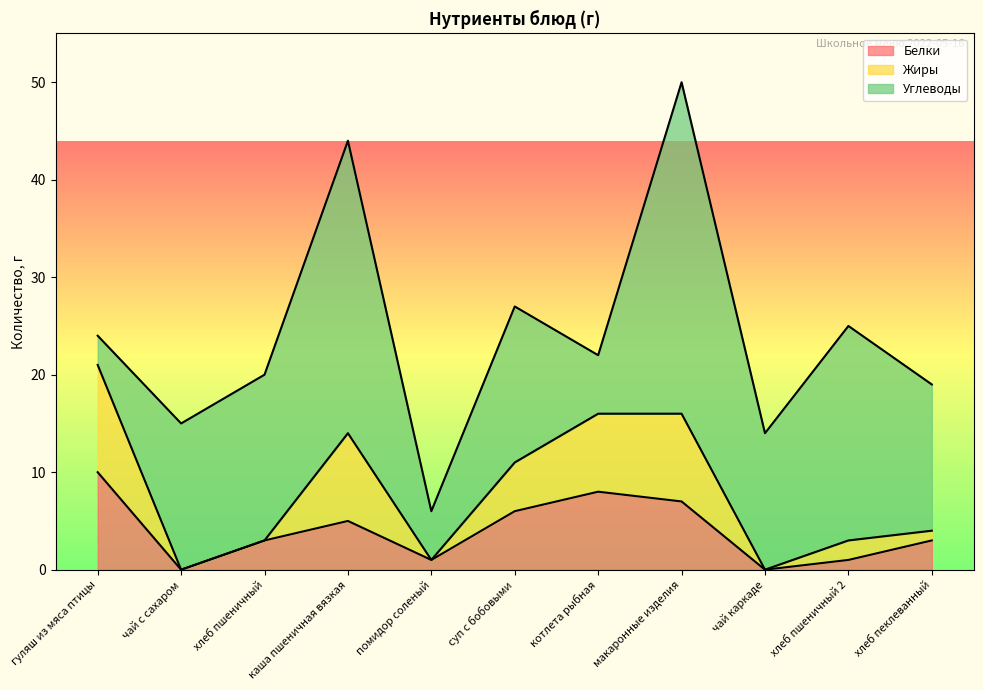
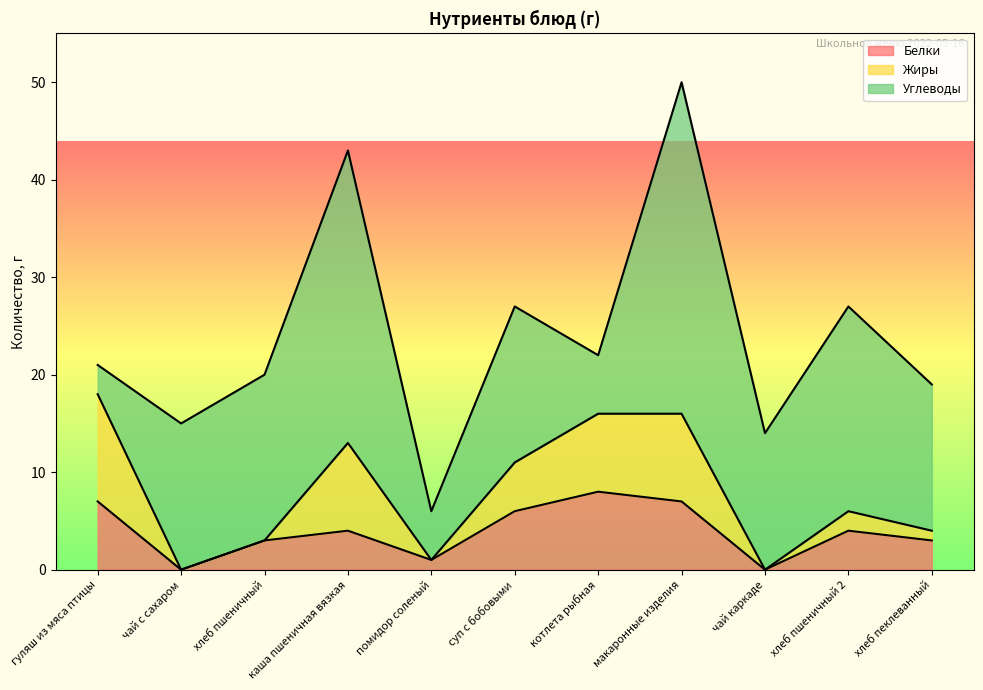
  {
    "Белки": {
-     "гуляш из мяса птицы": 10,
-     "каша пшеничная вязкая": 5,
+     "гуляш из мяса птицы": 7,
+     "каша пшеничная вязкая": 4,
      "суп с бобовыми": 6,
      "котлета рыбная": 8,
      "макаронные изделия": 7,
-     "хлеб пшеничный 2": 1,
+     "хлеб пшеничный 2": 4,
      "хлеб пеклеванный": 3
    },
    "Жиры": {
      "гуляш из мяса птицы": 11,
      "каша пшеничная вязкая": 9,
      "суп с бобовыми": 5,
      "котлета рыбная": 8,
      "макаронные изделия": 9,
      "хлеб пшеничный 2": 2,
      "хлеб пеклеванный": 1
    },
    "Углеводы": {
      "гуляш из мяса птицы": 3,
      "чай с сахаром": 15,
      "хлеб пшеничный": 17,
      "каша пшеничная вязкая": 30,
      "помидор соленый": 5,
      "суп с бобовыми": 16,
      "котлета рыбная": 6,
      "макаронные изделия": 34,
      "чай каркаде": 14,
-     "хлеб пшеничный 2": 22,
+     "хлеб пшеничный 2": 21,
      "хлеб пеклеванный": 15
    }
  }
